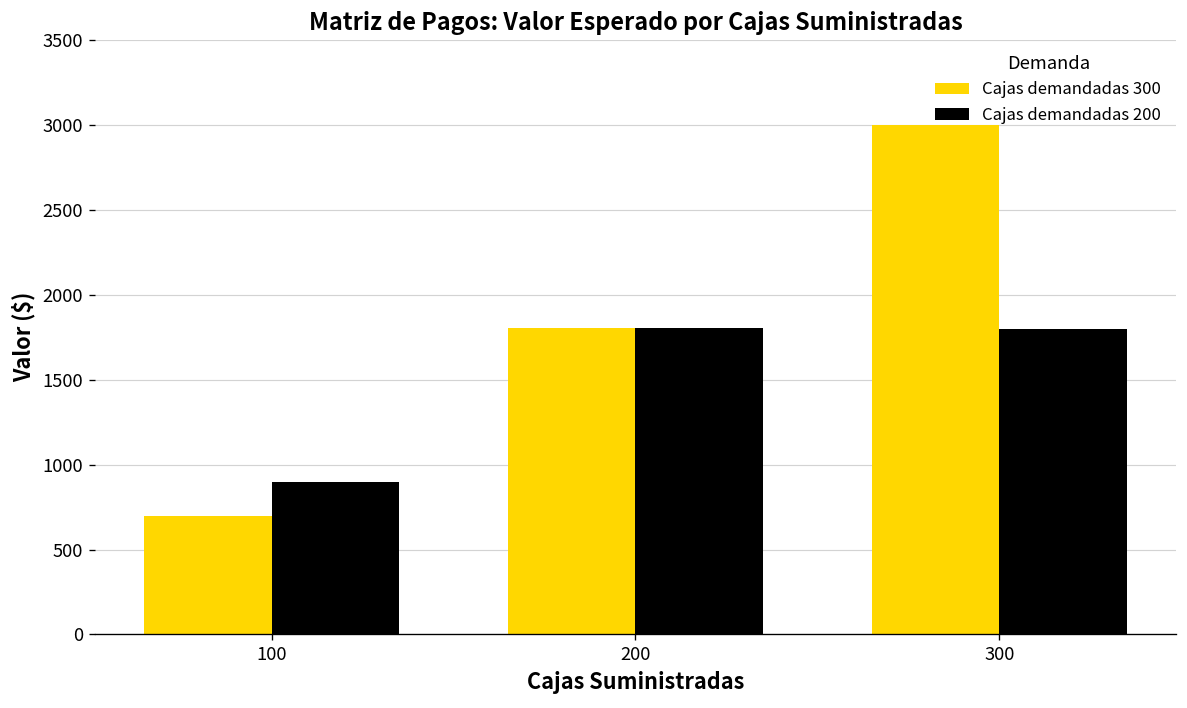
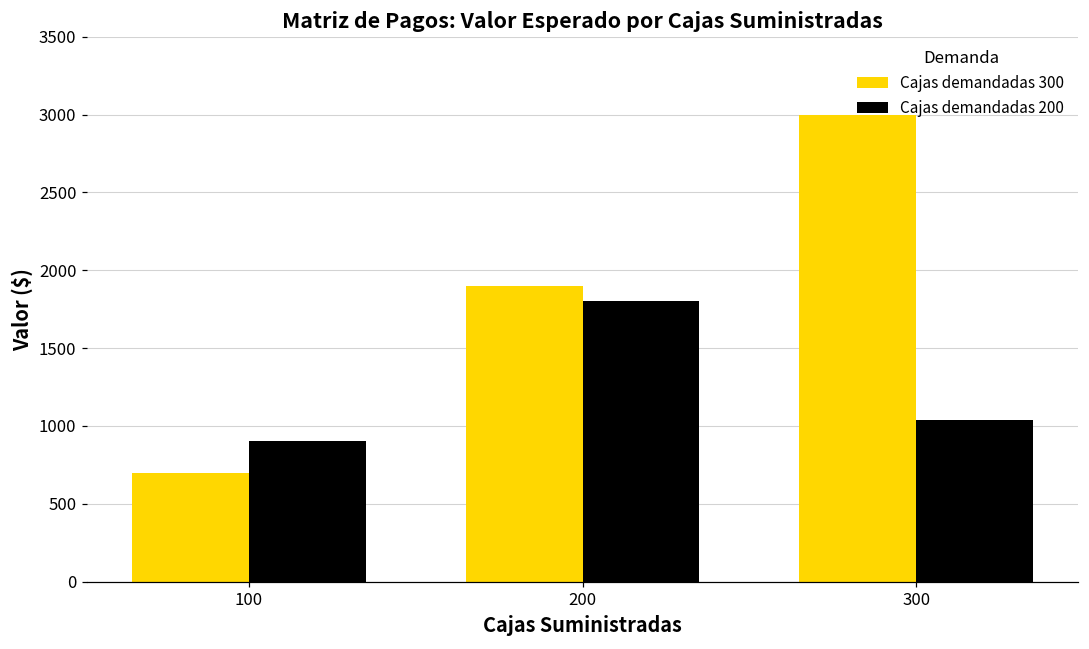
  {
    "Cajas demandadas 300": {
      "100": 700,
-     "200": 1800,
+     "200": 1900,
      "300": 3000
    },
    "Cajas demandadas 200": {
      "100": 900,
      "200": 1800,
-     "300": 1800
+     "300": 1040
    }
  }
